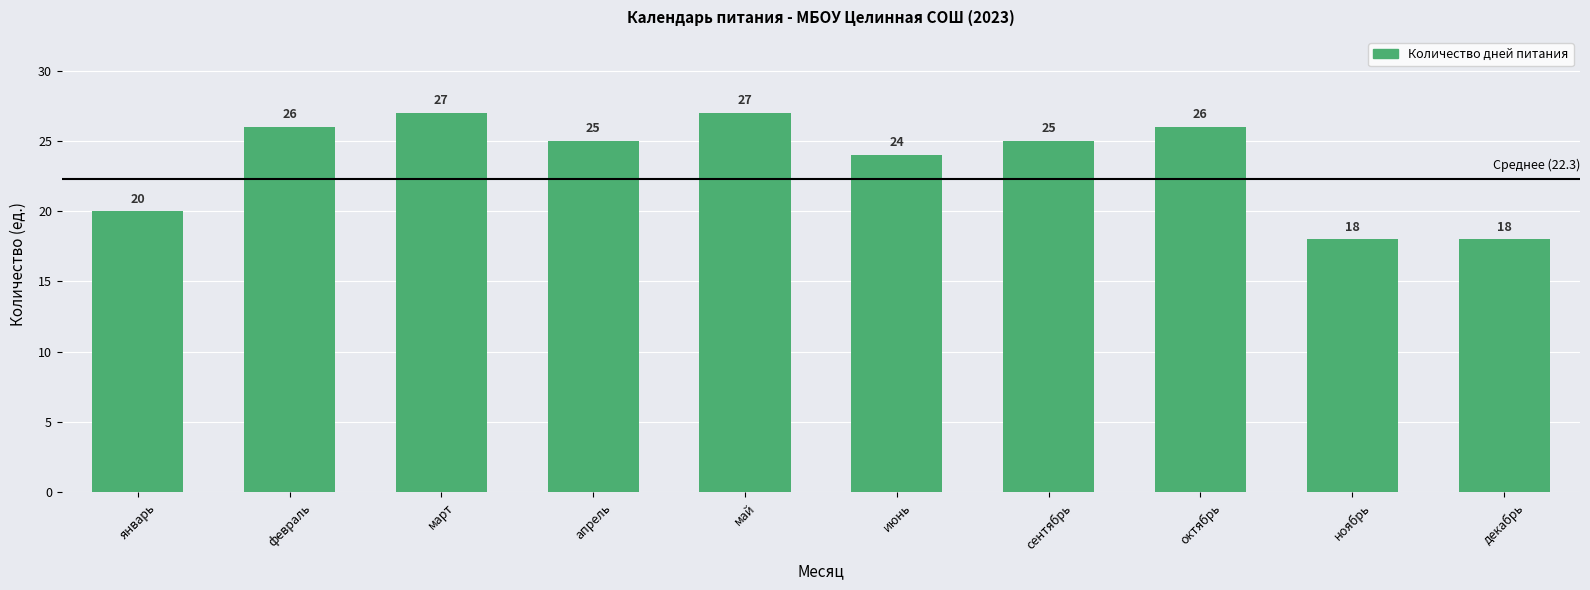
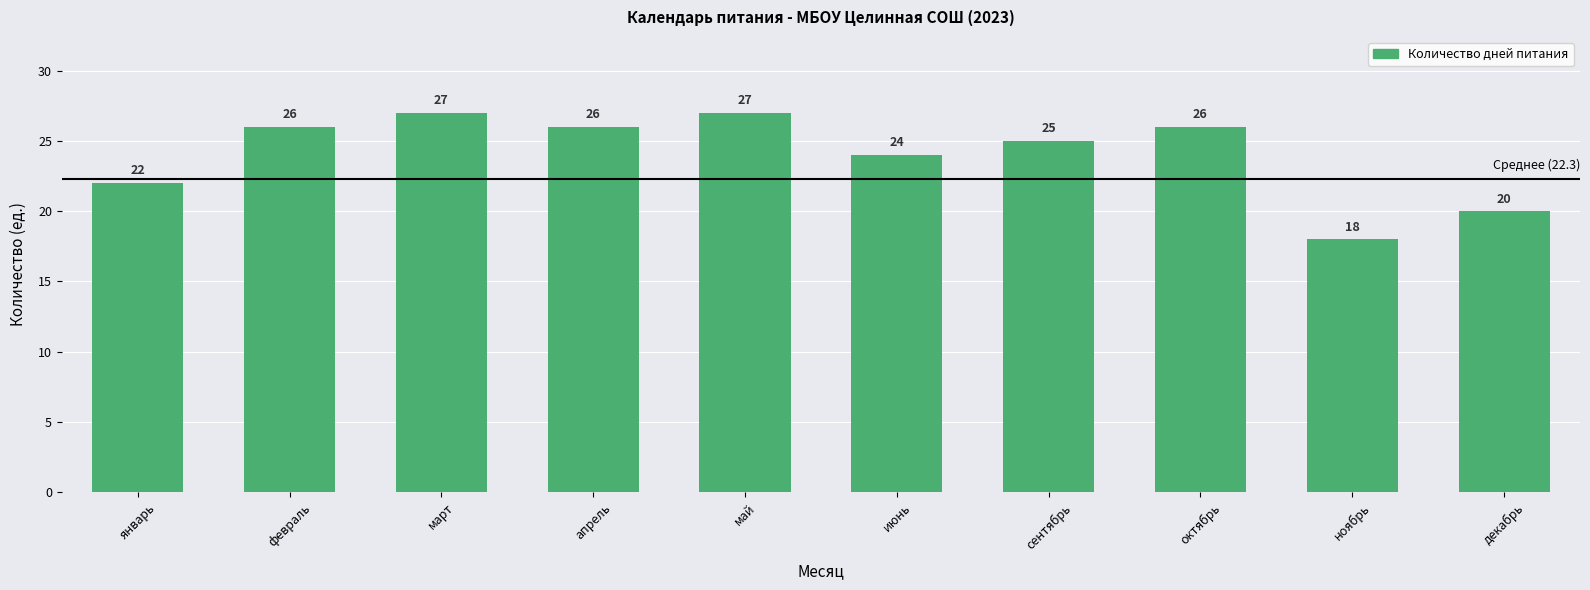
  {
-   "январь": 20,
+   "январь": 22,
    "февраль": 26,
    "март": 27,
-   "апрель": 25,
+   "апрель": 26,
    "май": 27,
    "июнь": 24,
    "сентябрь": 25,
    "октябрь": 26,
    "ноябрь": 18,
-   "декабрь": 18
+   "декабрь": 20
  }
